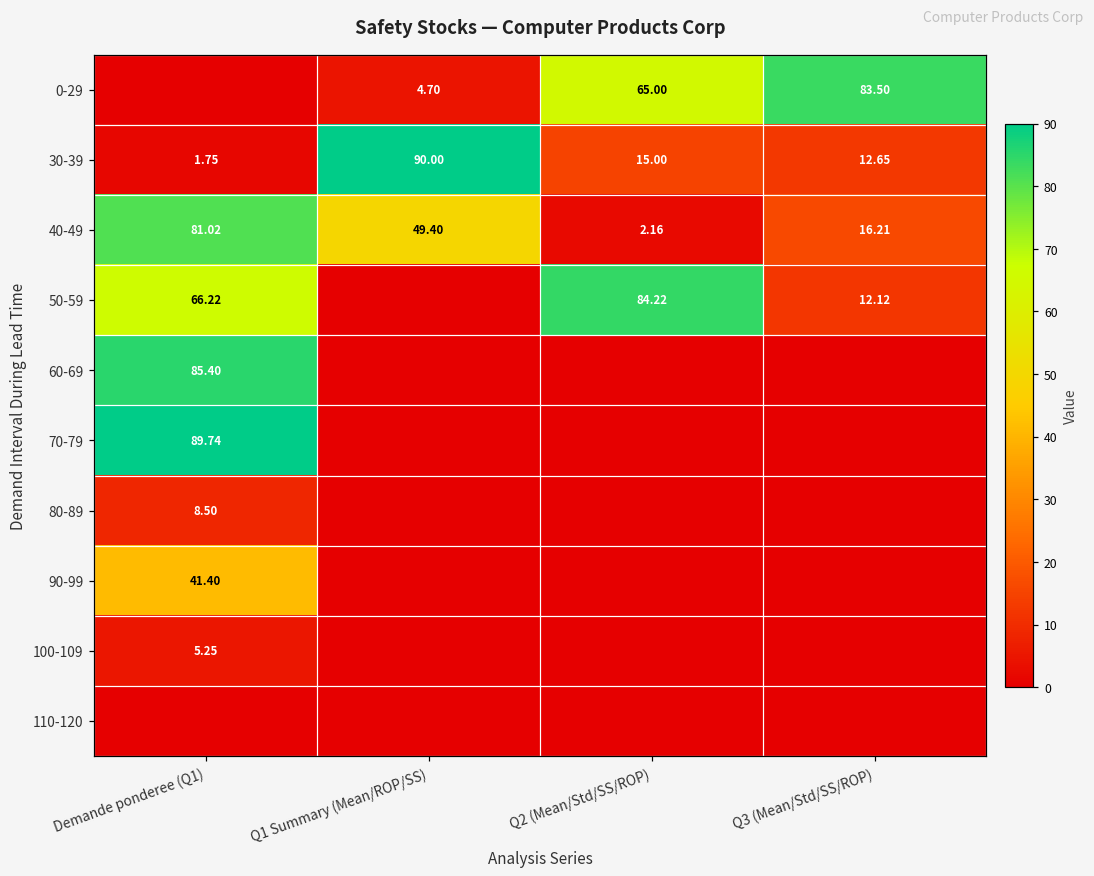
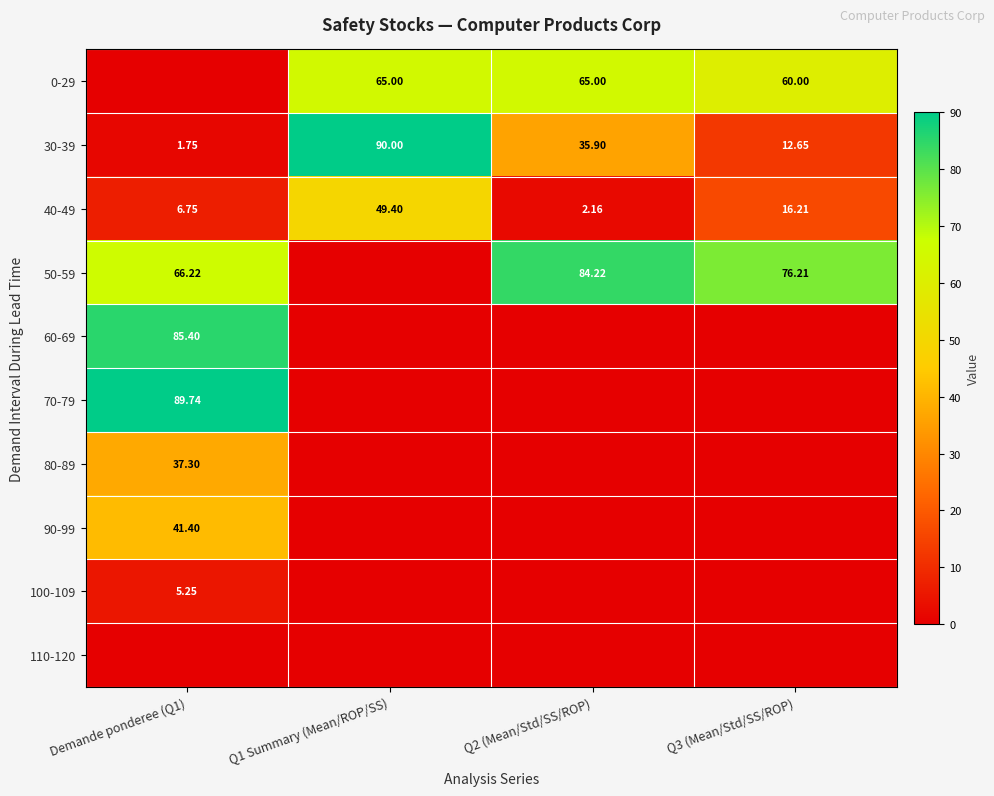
  {
    "0-29": {
-     "Q1 Summary (Mean/ROP/SS)": 4.70,
+     "Q1 Summary (Mean/ROP/SS)": 65.00,
      "Q2 (Mean/Std/SS/ROP)": 65.00,
-     "Q3 (Mean/Std/SS/ROP)": 83.50
+     "Q3 (Mean/Std/SS/ROP)": 60.00
    },
    "30-39": {
      "Demande ponderee (Q1)": 1.75,
      "Q1 Summary (Mean/ROP/SS)": 90.00,
-     "Q2 (Mean/Std/SS/ROP)": 15.00,
+     "Q2 (Mean/Std/SS/ROP)": 35.90,
      "Q3 (Mean/Std/SS/ROP)": 12.65
    },
    "40-49": {
-     "Demande ponderee (Q1)": 81.02,
+     "Demande ponderee (Q1)": 6.75,
      "Q1 Summary (Mean/ROP/SS)": 49.40,
      "Q2 (Mean/Std/SS/ROP)": 2.16,
      "Q3 (Mean/Std/SS/ROP)": 16.21
    },
    "50-59": {
      "Demande ponderee (Q1)": 66.22,
      "Q2 (Mean/Std/SS/ROP)": 84.22,
-     "Q3 (Mean/Std/SS/ROP)": 12.12
+     "Q3 (Mean/Std/SS/ROP)": 76.21
    },
    "60-69": {
      "Demande ponderee (Q1)": 85.40
    },
    "70-79": {
      "Demande ponderee (Q1)": 89.74
    },
    "80-89": {
-     "Demande ponderee (Q1)": 8.50
+     "Demande ponderee (Q1)": 37.30
    },
    "90-99": {
      "Demande ponderee (Q1)": 41.40
    },
    "100-109": {
      "Demande ponderee (Q1)": 5.25
    }
  }
